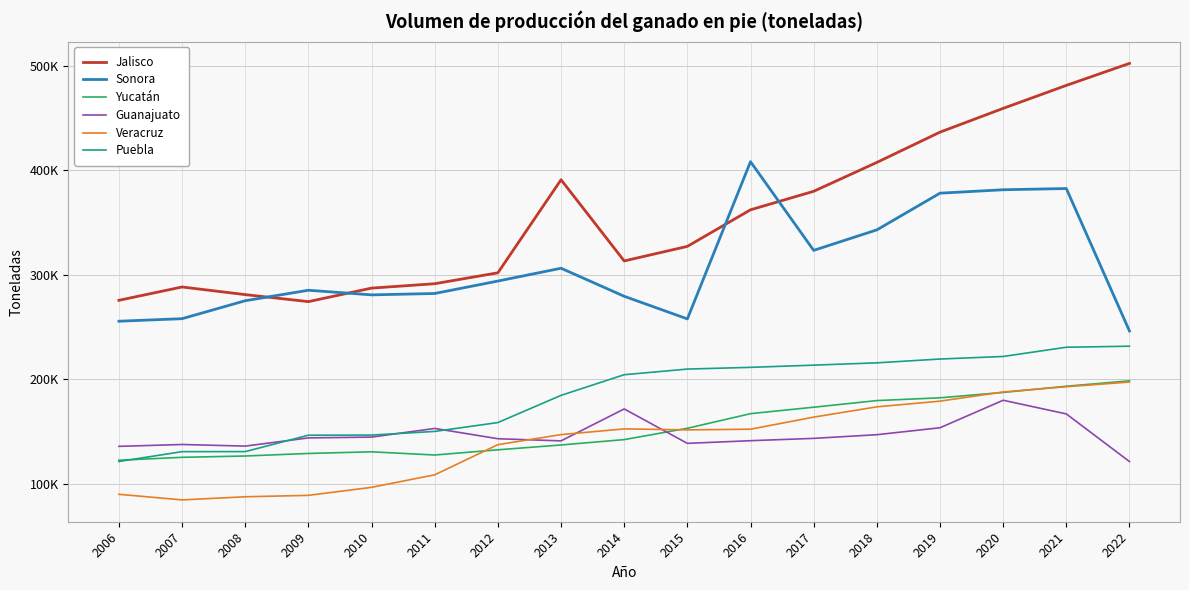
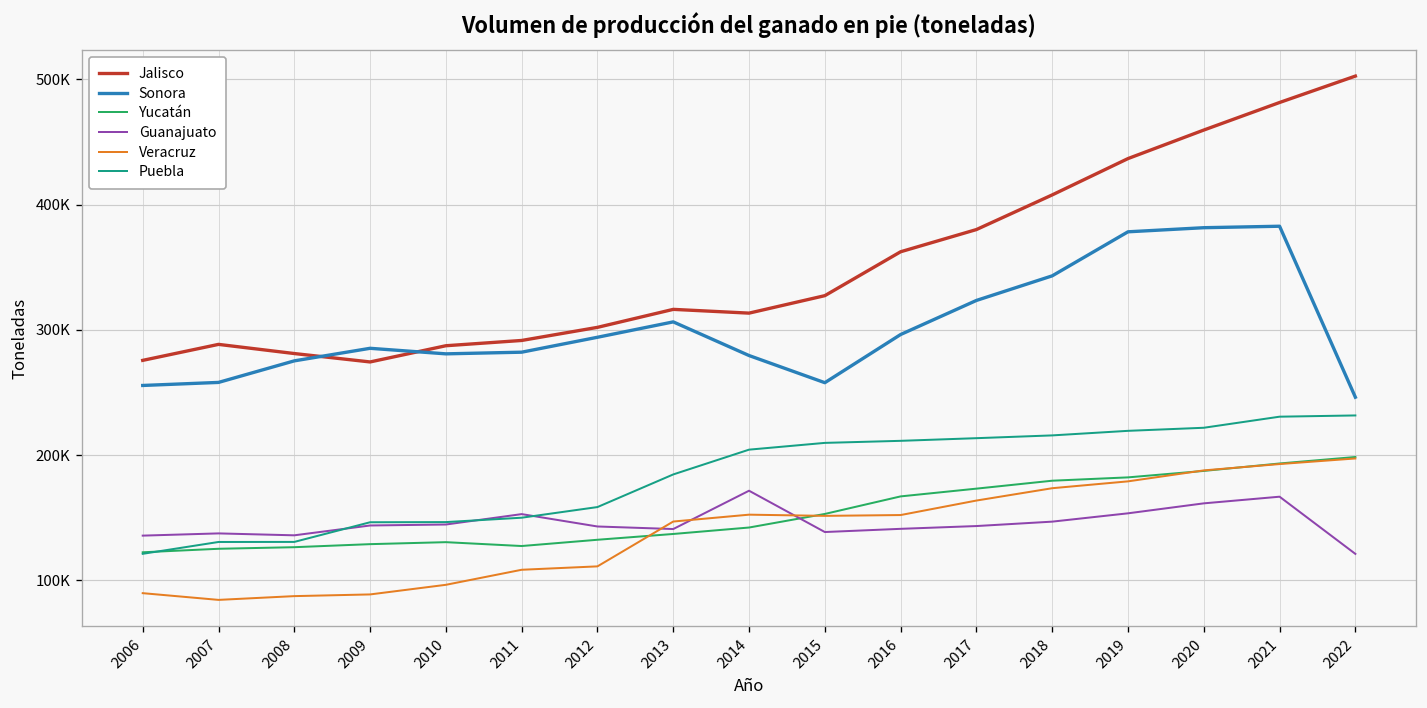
  {
    "Jalisco": {
      "2006": 276000,
      "2007": 288000,
      "2008": 281000,
      "2009": 274000,
      "2010": 287000,
      "2011": 292000,
      "2012": 302000,
-     "2013": 391000,
+     "2013": 316000,
      "2014": 313000,
      "2015": 327000,
      "2016": 362000,
      "2017": 380000,
      "2018": 408000,
      "2019": 437000,
      "2020": 459000,
      "2021": 481000,
      "2022": 503000
    },
    "Sonora": {
      "2006": 256000,
      "2007": 258000,
      "2008": 275000,
      "2009": 285000,
      "2010": 281000,
      "2011": 282000,
      "2012": 294000,
      "2013": 306000,
      "2014": 280000,
      "2015": 258000,
-     "2016": 408000,
+     "2016": 296000,
      "2017": 323000,
      "2018": 343000,
      "2019": 378000,
      "2020": 382000,
      "2021": 383000,
      "2022": 246000
    },
    "Guanajuato": {
      "2006": 136000,
      "2007": 138000,
      "2008": 136000,
      "2009": 144000,
      "2011": 153000,
      "2012": 143000,
      "2013": 141000,
      "2014": 172000,
      "2015": 139000,
      "2016": 141000,
      "2017": 143000,
      "2018": 147000,
      "2019": 154000,
-     "2020": 180000,
+     "2020": 162000,
      "2021": 167000,
      "2022": 121000
    },
    "Veracruz": {
      "2006": 90000,
      "2007": 85000,
      "2008": 88000,
      "2009": 89000,
      "2010": 97000,
      "2011": 109000,
-     "2012": 137000,
+     "2012": 111000,
      "2013": 147000,
      "2014": 153000,
      "2016": 152000,
      "2017": 164000,
      "2018": 174000,
      "2019": 179000
    }
  }
